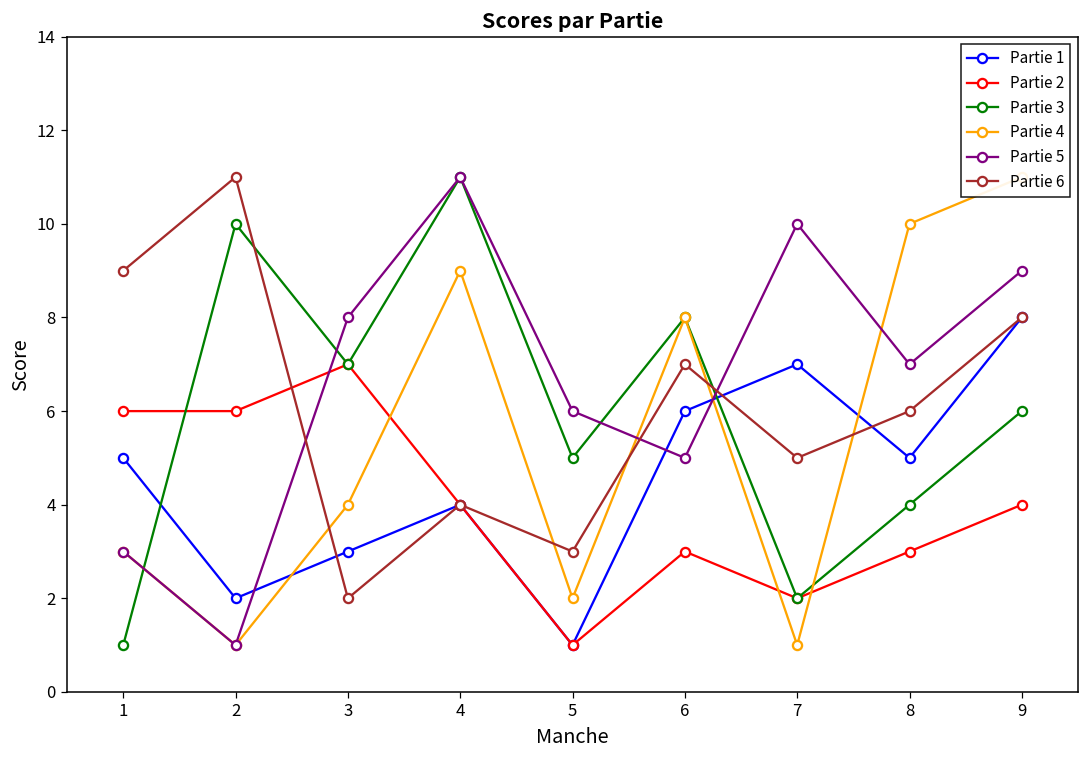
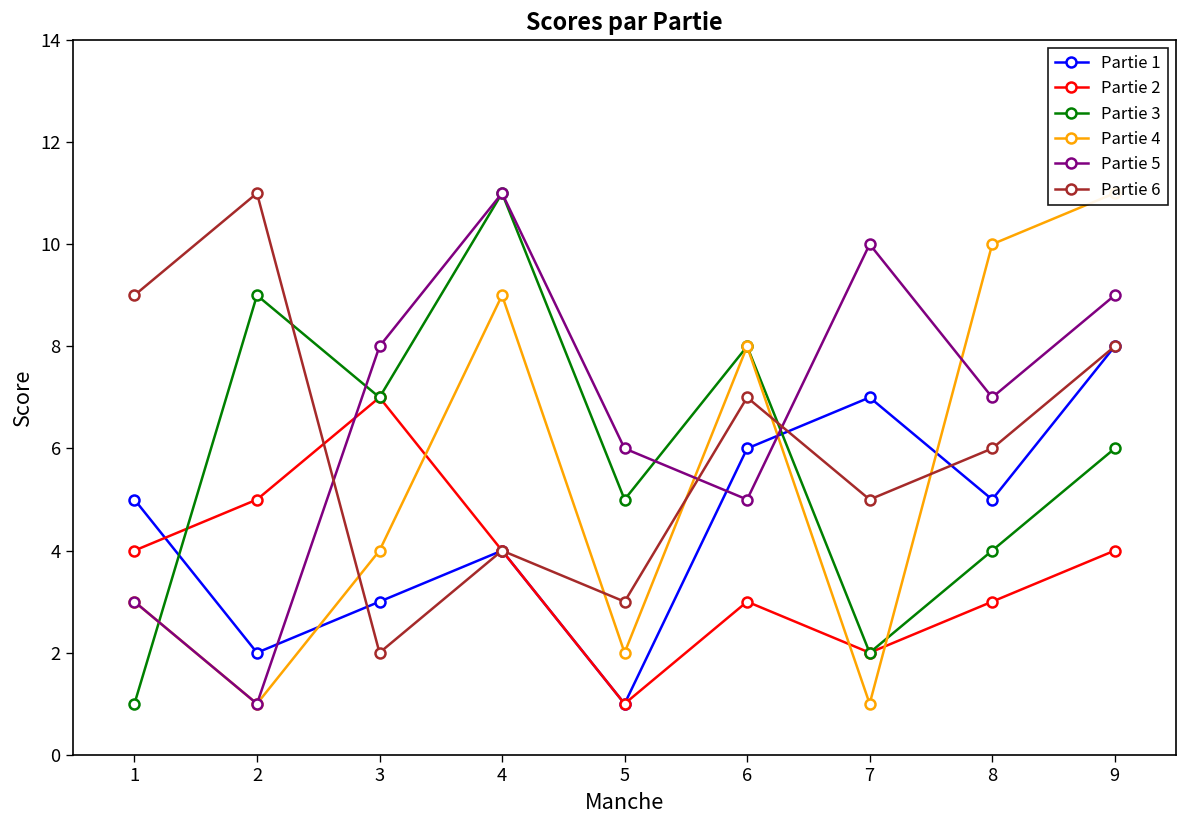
  {
    "Partie 1": {
      "1": 5,
      "2": 2,
      "3": 3,
      "6": 6,
      "7": 7,
      "8": 5
    },
    "Partie 2": {
-     "1": 6,
-     "2": 6,
+     "1": 4,
+     "2": 5,
      "6": 3,
      "8": 3,
      "9": 4
    },
    "Partie 3": {
      "1": 1,
-     "2": 10,
+     "2": 9,
      "5": 5,
      "8": 4,
      "9": 6
    },
    "Partie 4": {
      "3": 4,
      "4": 9,
      "5": 2,
      "7": 1,
      "8": 10
    },
    "Partie 5": {
      "3": 8,
      "5": 6,
      "6": 5,
      "7": 10,
      "8": 7,
      "9": 9
    },
    "Partie 6": {
      "1": 9,
      "2": 11,
      "3": 2,
      "5": 3,
      "6": 7,
      "7": 5,
      "8": 6
    }
  }
